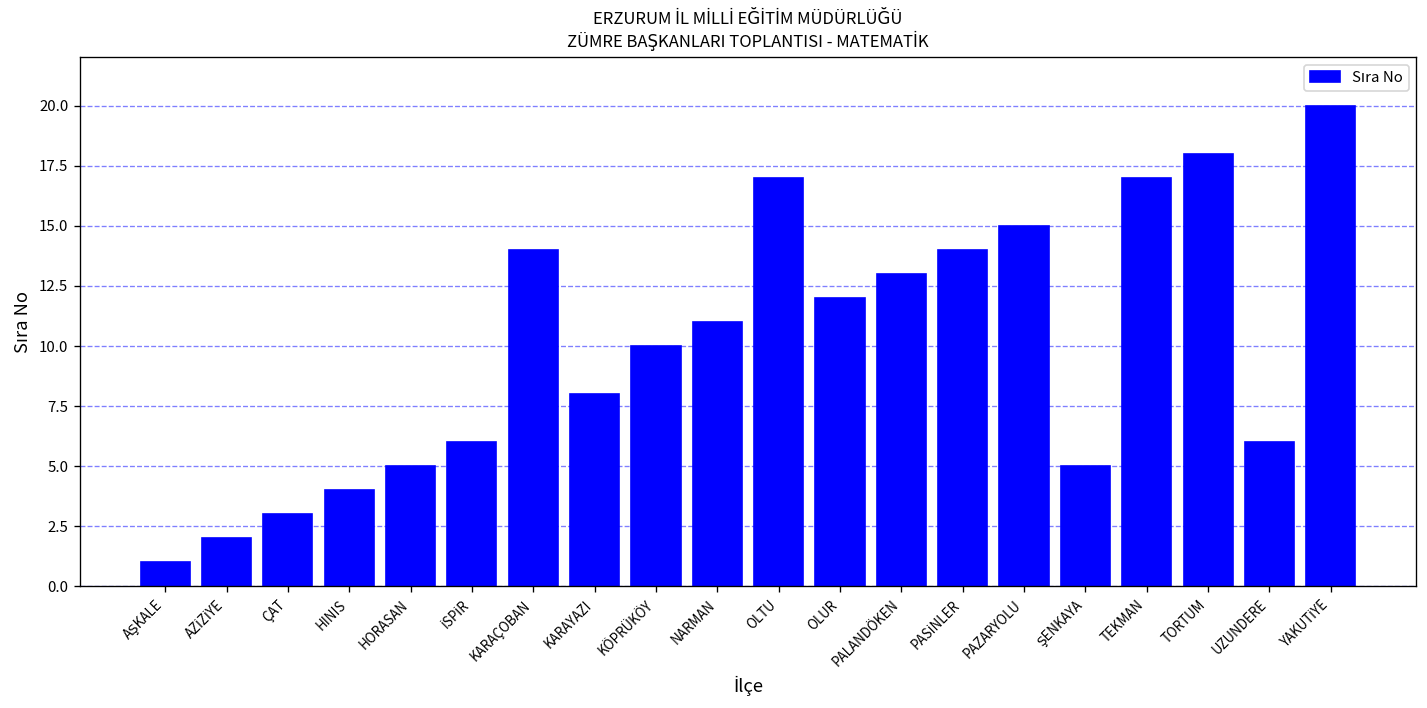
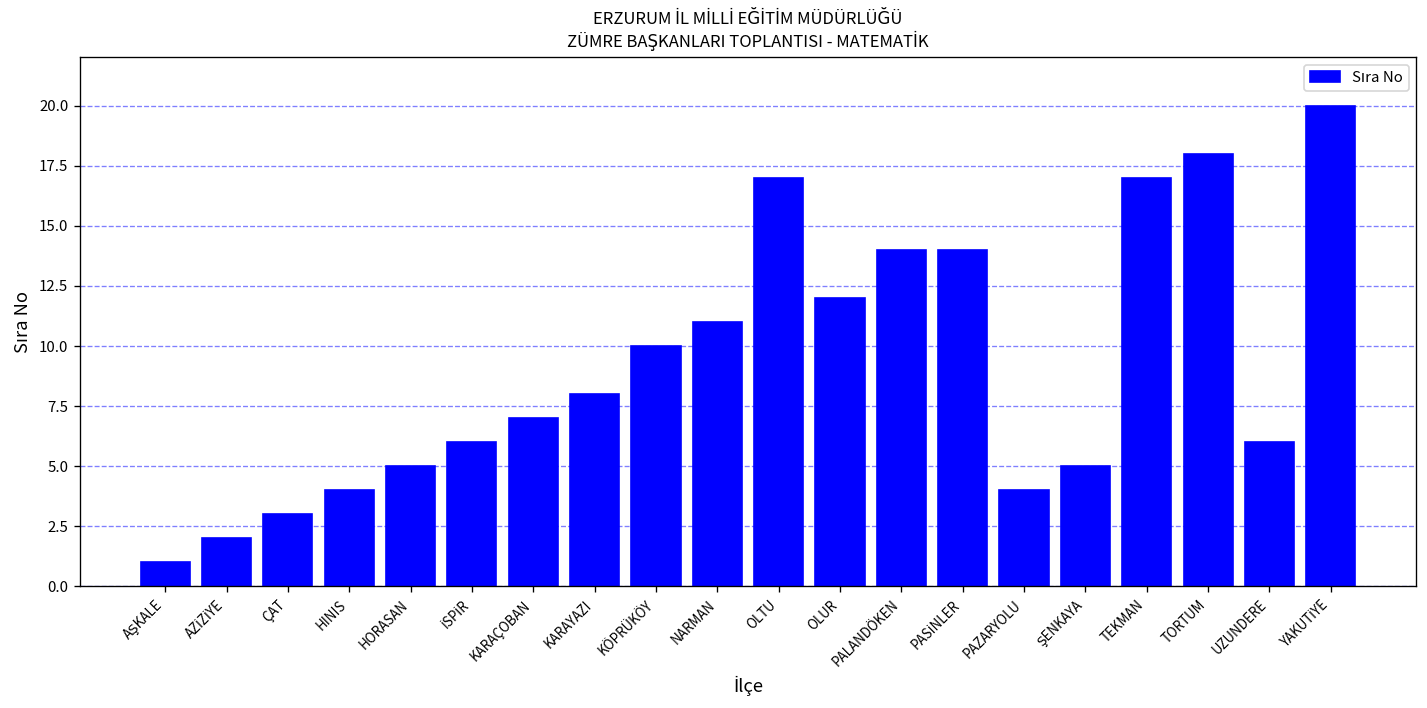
  {
    "AŞKALE": 1,
    "AZİZİYE": 2,
    "ÇAT": 3,
    "HINIS": 4,
    "HORASAN": 5,
    "İSPİR": 6,
-   "KARAÇOBAN": 14,
+   "KARAÇOBAN": 7,
    "KARAYAZI": 8,
    "KÖPRÜKÖY": 10,
    "NARMAN": 11,
    "OLTU": 17,
    "OLUR": 12,
-   "PALANDÖKEN": 13,
+   "PALANDÖKEN": 14,
    "PASİNLER": 14,
-   "PAZARYOLU": 15,
+   "PAZARYOLU": 4,
    "ŞENKAYA": 5,
    "TEKMAN": 17,
    "TORTUM": 18,
    "UZUNDERE": 6,
    "YAKUTİYE": 20
  }
